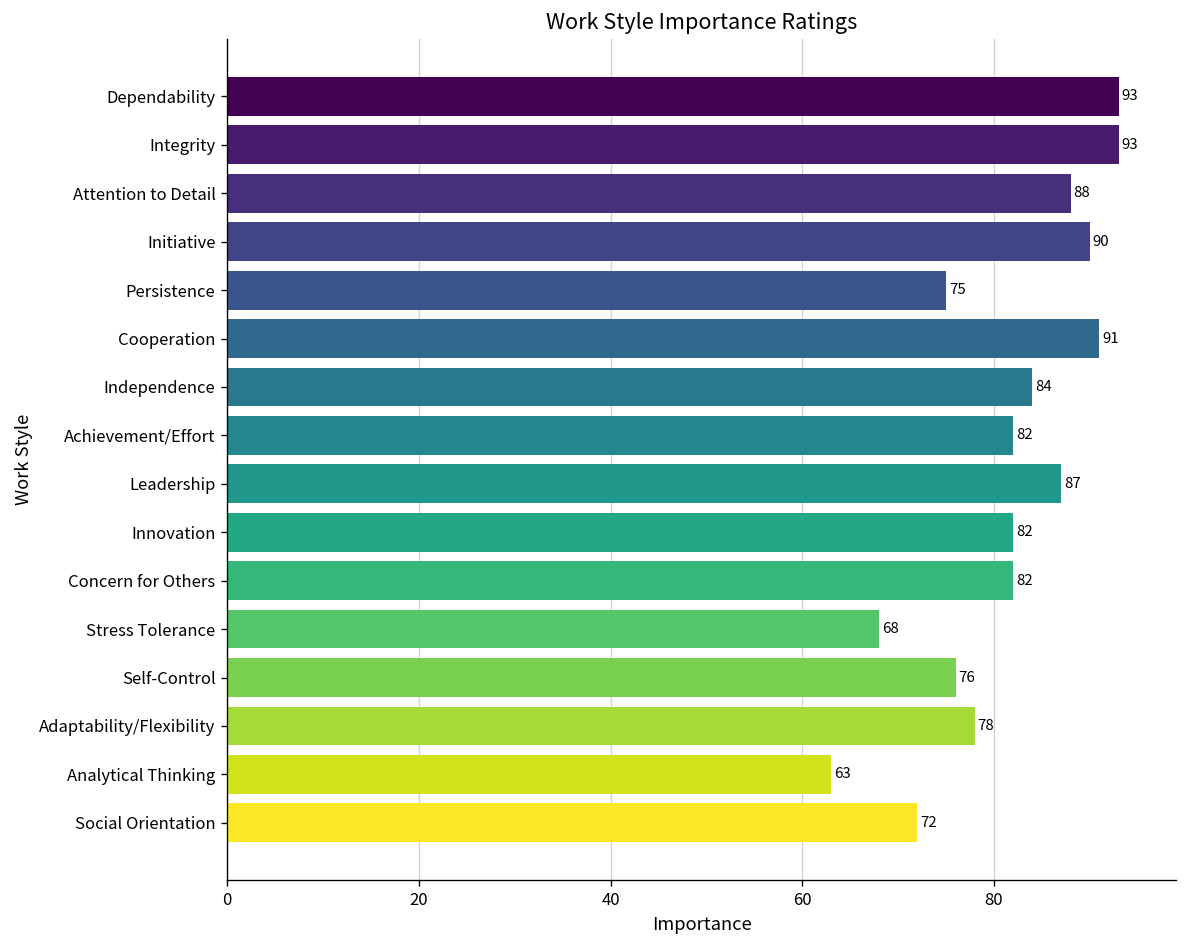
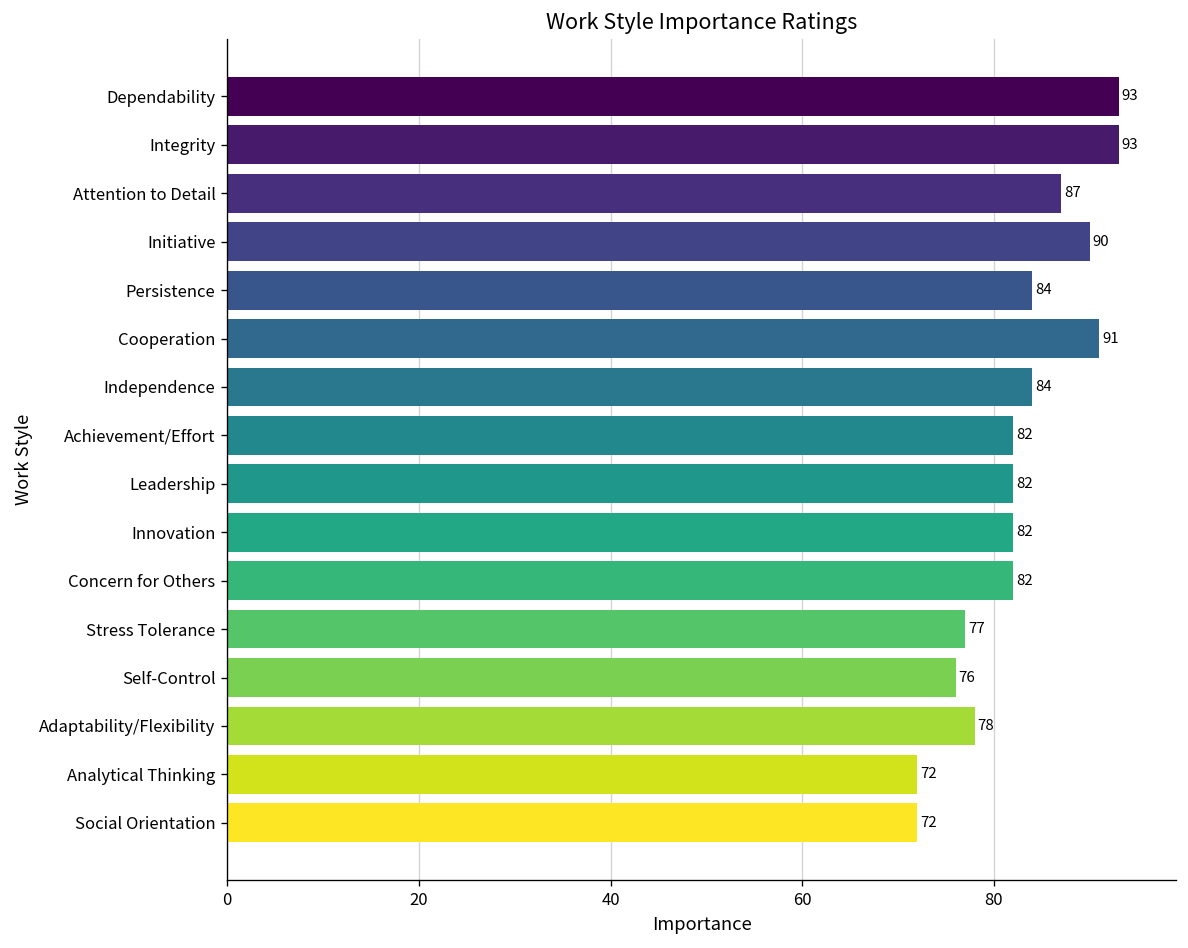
  {
    "Dependability": 93,
    "Integrity": 93,
-   "Attention to Detail": 88,
+   "Attention to Detail": 87,
    "Initiative": 90,
-   "Persistence": 75,
+   "Persistence": 84,
    "Cooperation": 91,
    "Independence": 84,
    "Achievement/Effort": 82,
-   "Leadership": 87,
+   "Leadership": 82,
    "Innovation": 82,
    "Concern for Others": 82,
-   "Stress Tolerance": 68,
+   "Stress Tolerance": 77,
    "Self-Control": 76,
    "Adaptability/Flexibility": 78,
-   "Analytical Thinking": 63,
+   "Analytical Thinking": 72,
    "Social Orientation": 72
  }
